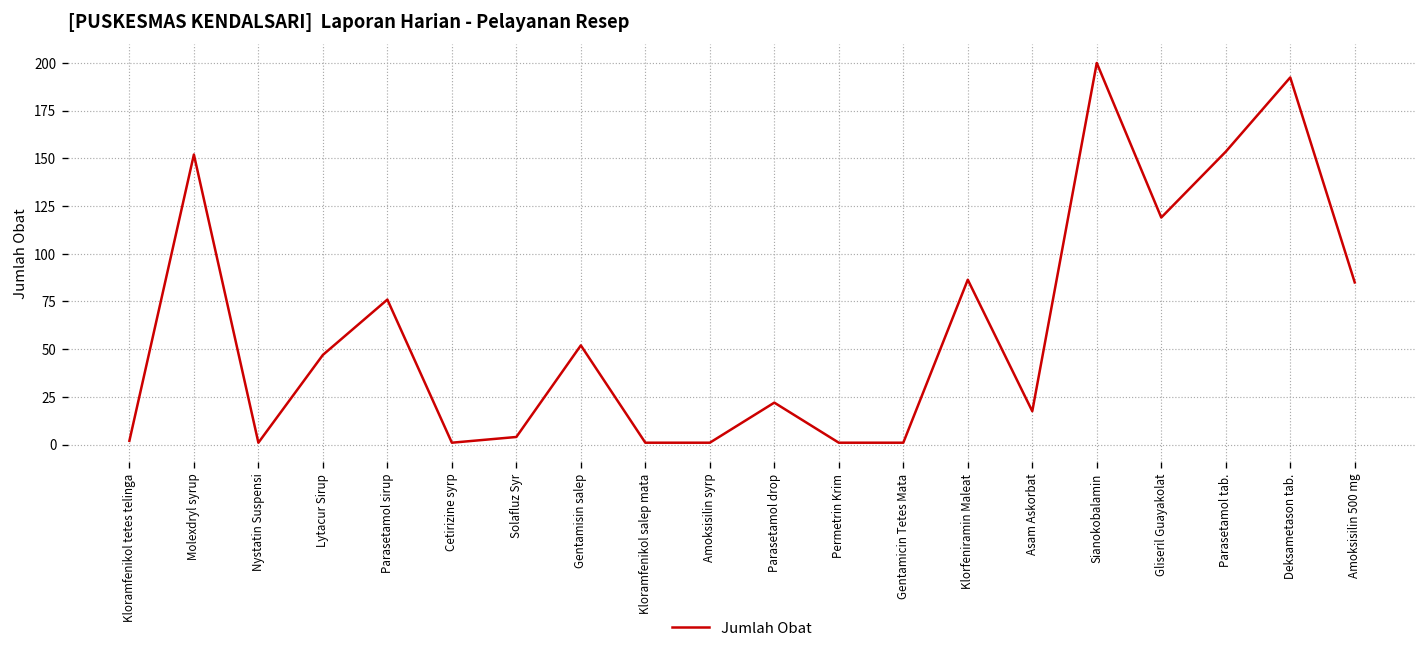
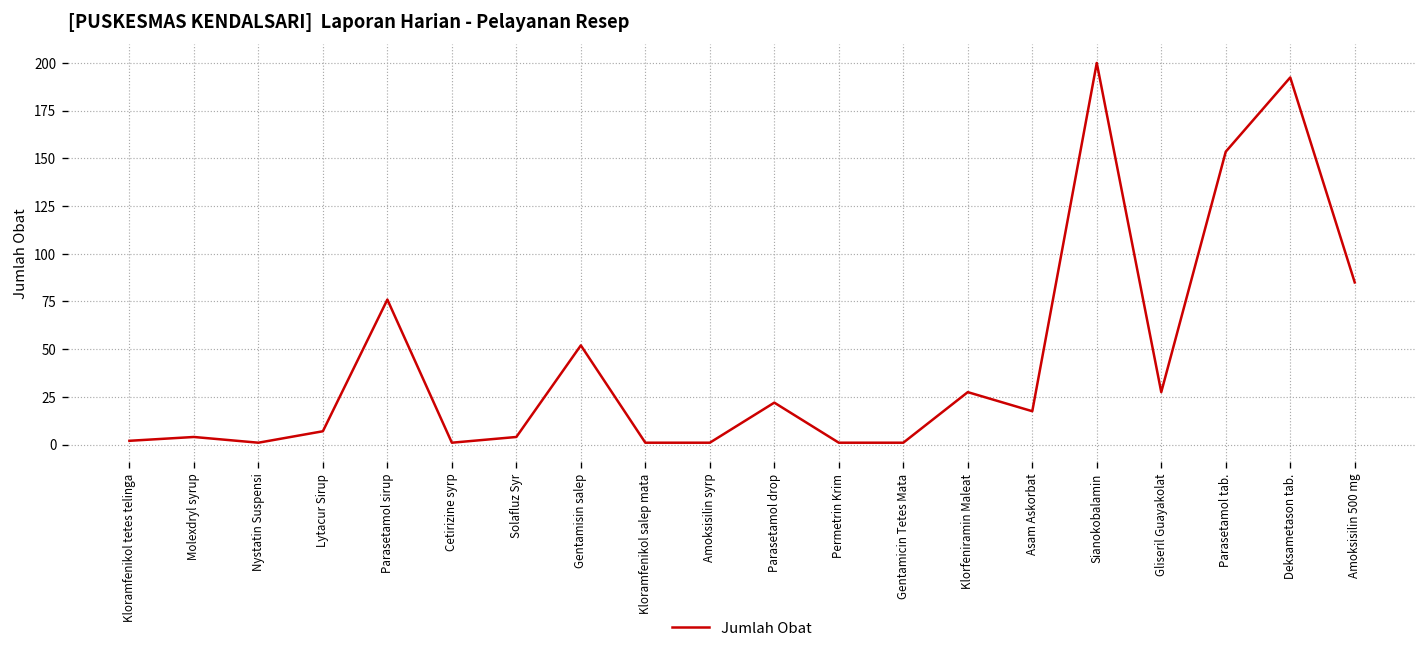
  {
    "Kloramfenikol tetes telinga": 2,
-   "Molexdryl syrup": 152,
+   "Molexdryl syrup": 4,
    "Nystatin Suspensi": 1,
-   "Lytacur Sirup": 47,
+   "Lytacur Sirup": 7,
    "Parasetamol sirup": 76,
    "Cetirizine syrp": 1,
    "Solafluz Syr": 4,
    "Gentamisin salep": 52,
    "Kloramfenikol salep mata": 1,
    "Amoksisilin syrp": 1,
    "Parasetamol drop": 22,
    "Permetrin Krim": 1,
    "Gentamicin Tetes Mata": 1,
-   "Klorfeniramin Maleat": 86,
+   "Klorfeniramin Maleat": 28,
    "Asam Askorbat": 18,
    "Sianokobalamin": 200,
-   "Gliseril Guayakolat": 119,
+   "Gliseril Guayakolat": 28,
    "Parasetamol tab.": 154,
    "Deksametason tab.": 192,
    "Amoksisilin 500 mg": 85
  }
